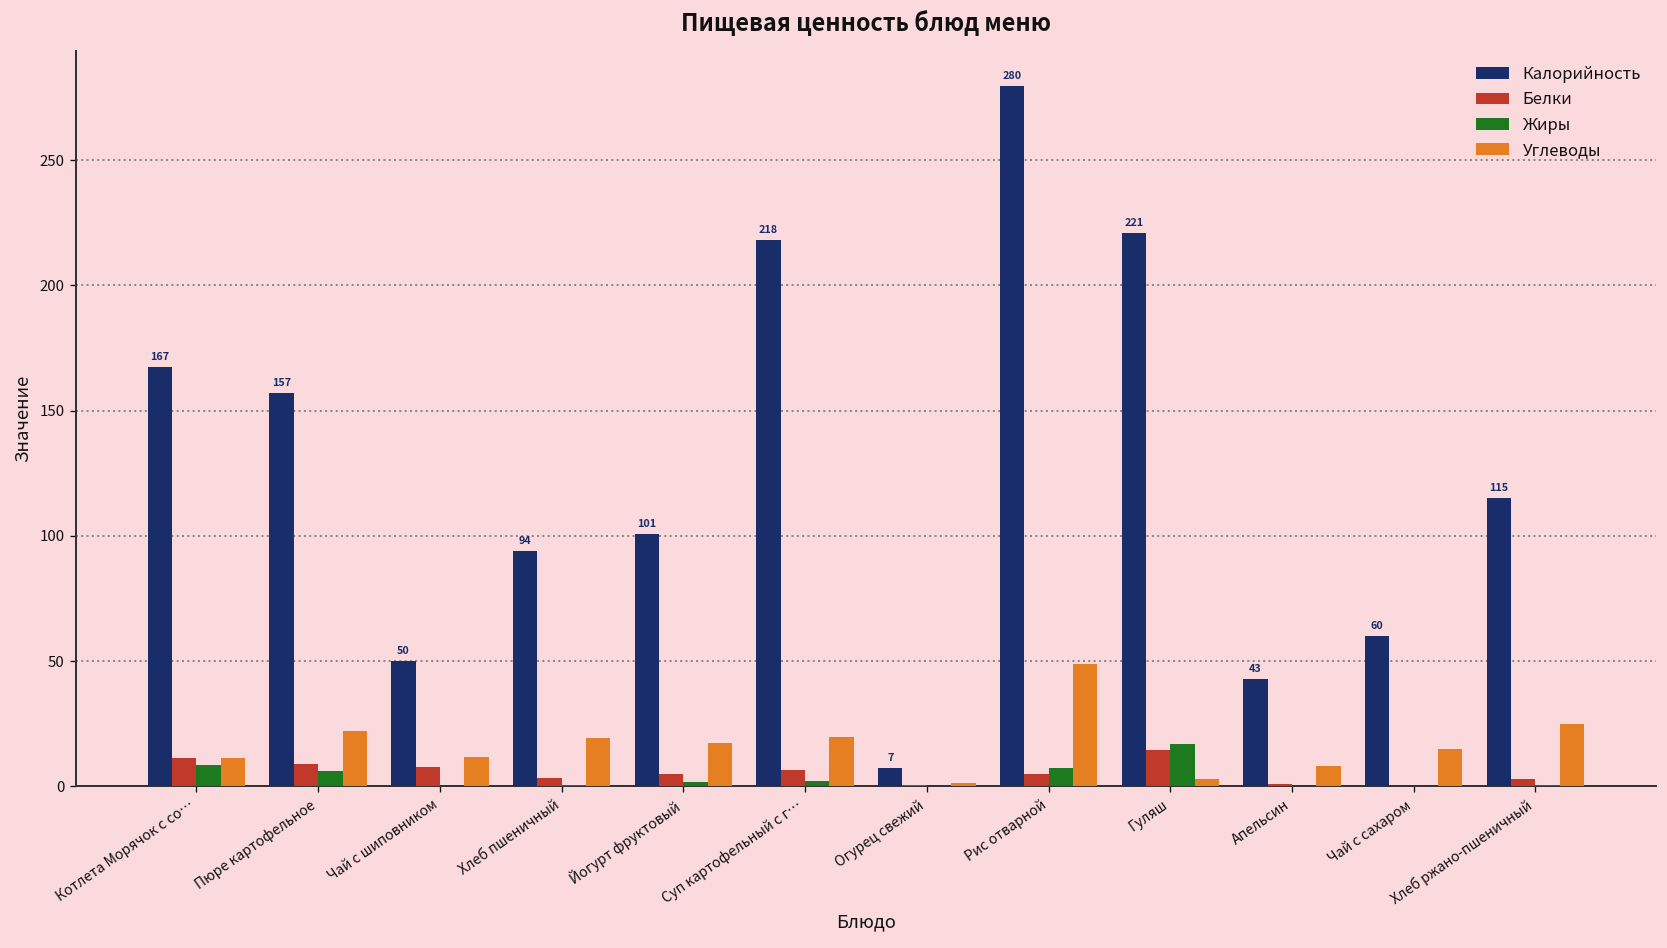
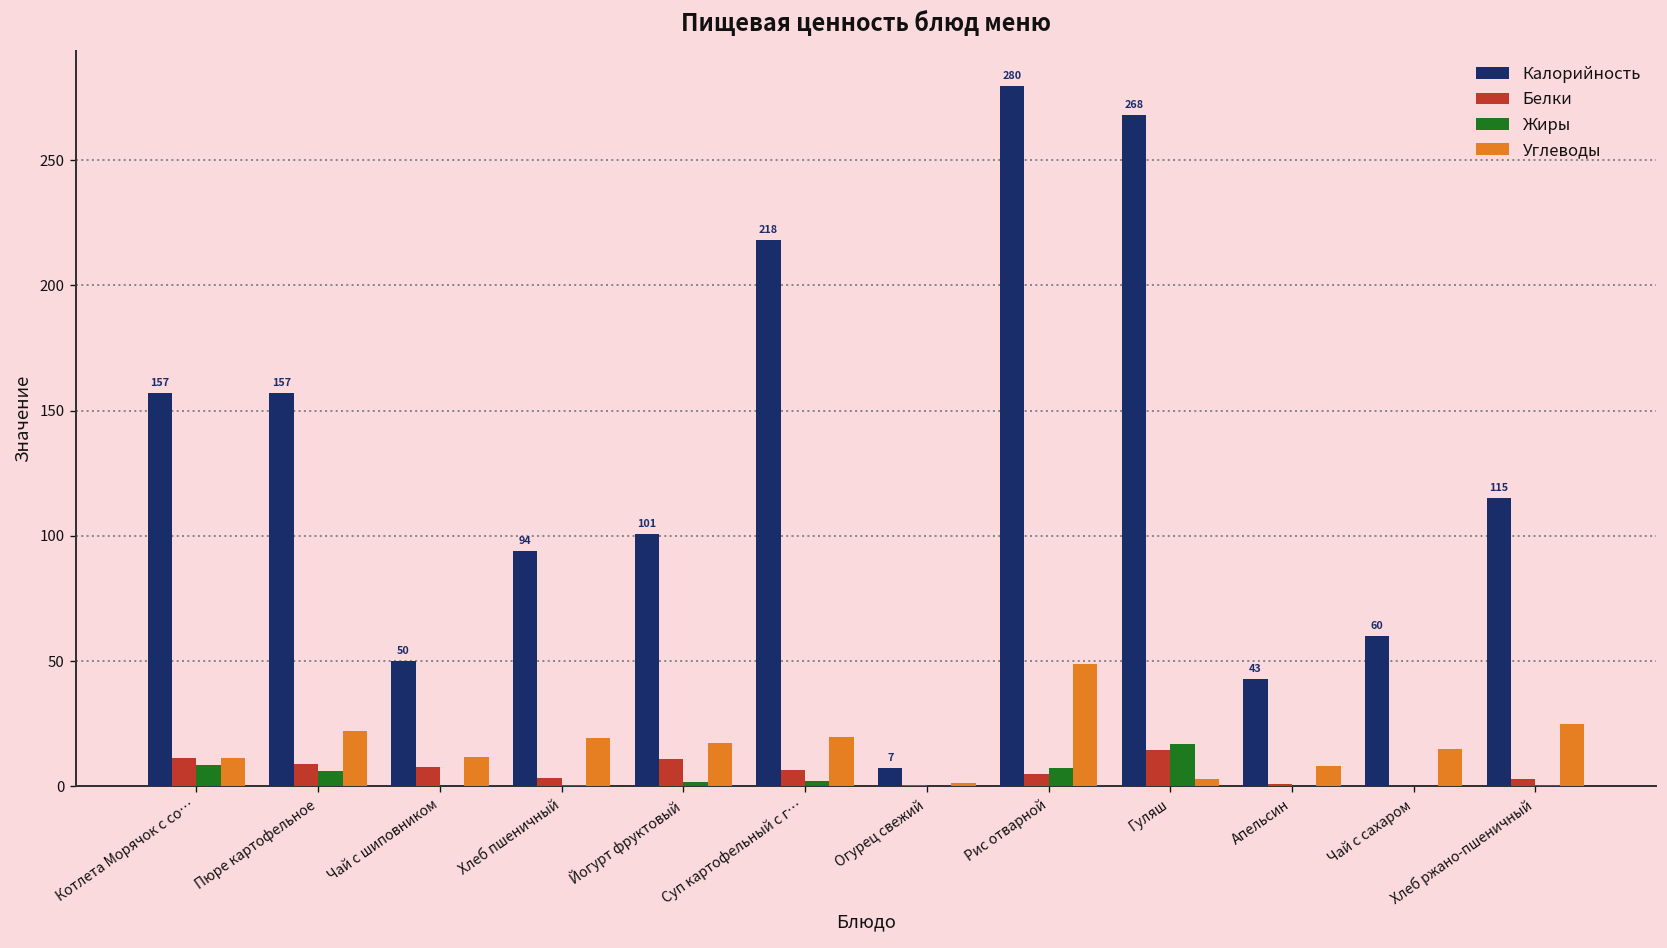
  {
    "Калорийность": {
-     "Котлета Морячок с со…": 167,
+     "Котлета Морячок с со…": 157,
      "Пюре картофельное": 157,
      "Чай с шиповником": 50,
      "Хлеб пшеничный": 94,
      "Йогурт фруктовый": 101,
      "Суп картофельный с г…": 218,
      "Огурец свежий": 7,
      "Рис отварной": 280,
-     "Гуляш": 221,
+     "Гуляш": 268,
      "Апельсин": 43,
      "Чай с сахаром": 60,
      "Хлеб ржано-пшеничный": 115
    },
    "Белки": {
      "Котлета Морячок с со…": 11,
      "Пюре картофельное": 9,
      "Чай с шиповником": 8,
      "Хлеб пшеничный": 3,
-     "Йогурт фруктовый": 5,
+     "Йогурт фруктовый": 11,
      "Суп картофельный с г…": 7,
      "Рис отварной": 5,
      "Гуляш": 15,
      "Хлеб ржано-пшеничный": 3
    },
    "Жиры": {
      "Котлета Морячок с со…": 8,
      "Пюре картофельное": 6,
      "Йогурт фруктовый": 2,
      "Суп картофельный с г…": 2,
      "Рис отварной": 7,
      "Гуляш": 17
    },
    "Углеводы": {
      "Котлета Морячок с со…": 11,
      "Пюре картофельное": 22,
      "Чай с шиповником": 12,
      "Хлеб пшеничный": 19,
      "Йогурт фруктовый": 17,
      "Суп картофельный с г…": 20,
      "Рис отварной": 49,
      "Гуляш": 3,
      "Апельсин": 8,
      "Чай с сахаром": 15,
      "Хлеб ржано-пшеничный": 25
    }
  }
